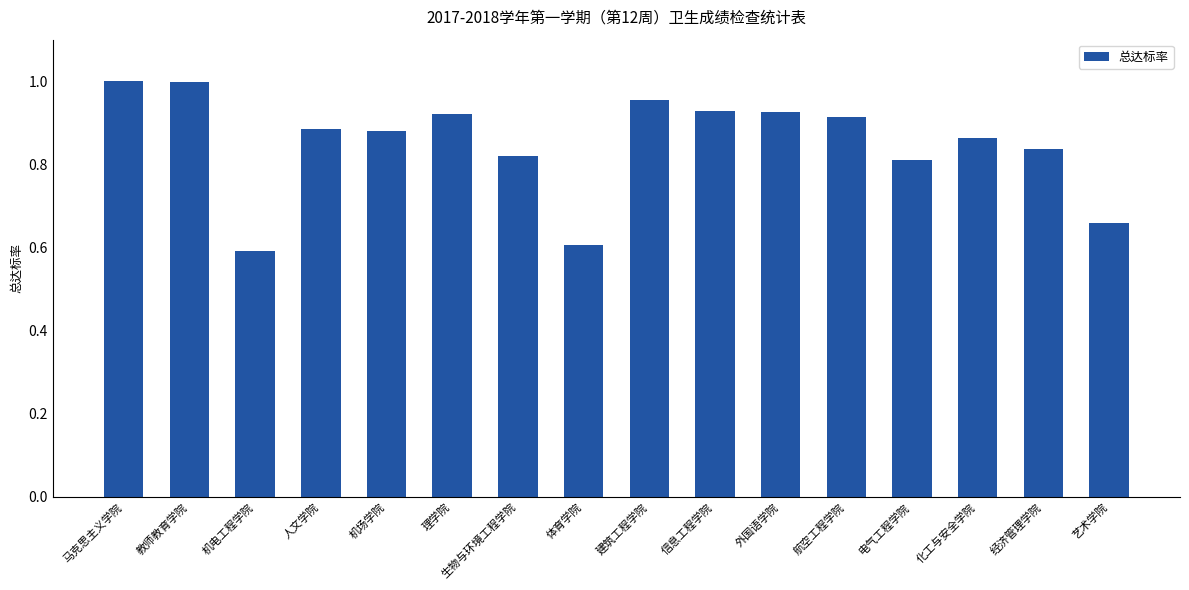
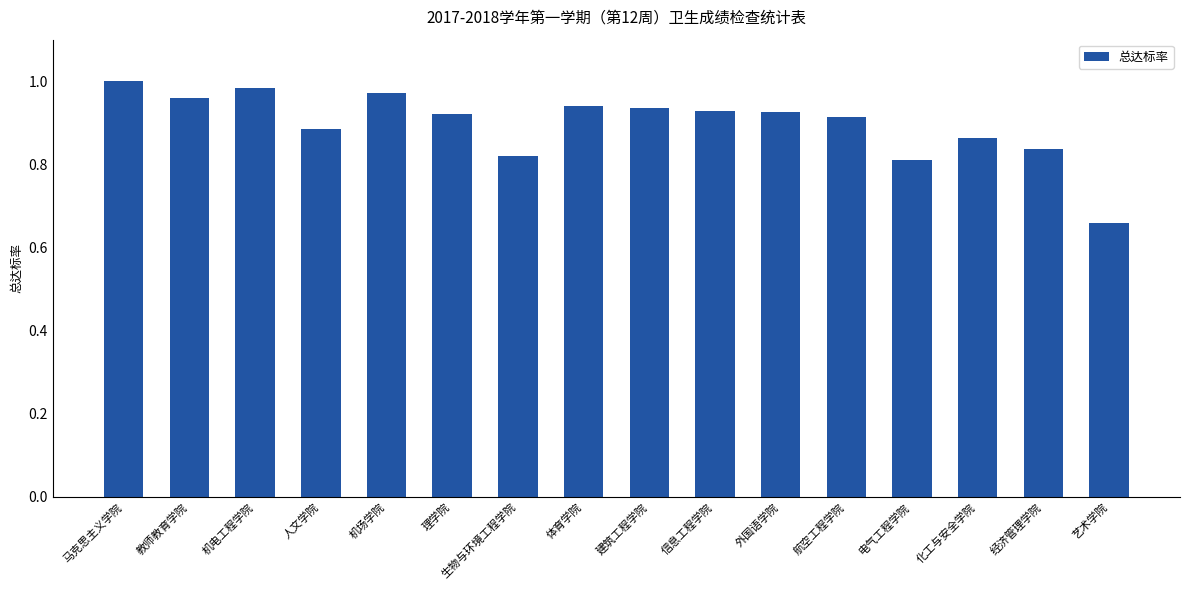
  {
    "马克思主义学院": 1.00,
-   "教师教育学院": 1.00,
-   "机电工程学院": 0.59,
+   "教师教育学院": 0.96,
+   "机电工程学院": 0.98,
    "人文学院": 0.89,
-   "机场学院": 0.88,
+   "机场学院": 0.97,
    "理学院": 0.92,
    "生物与环境工程学院": 0.82,
-   "体育学院": 0.61,
-   "建筑工程学院": 0.96,
+   "体育学院": 0.94,
+   "建筑工程学院": 0.93,
    "信息工程学院": 0.93,
    "外国语学院": 0.93,
    "航空工程学院": 0.91,
    "电气工程学院": 0.81,
    "化工与安全学院": 0.86,
    "经济管理学院": 0.84,
    "艺术学院": 0.66
  }
